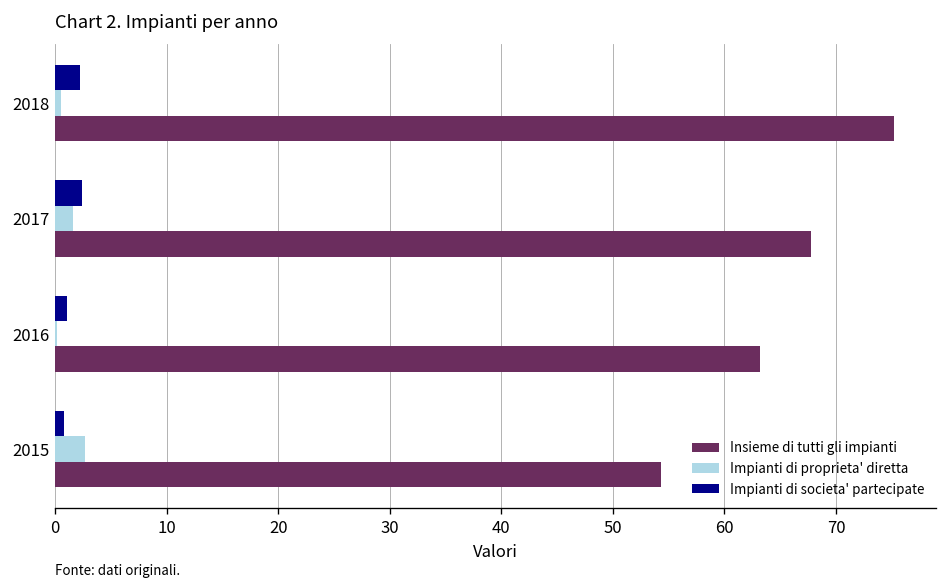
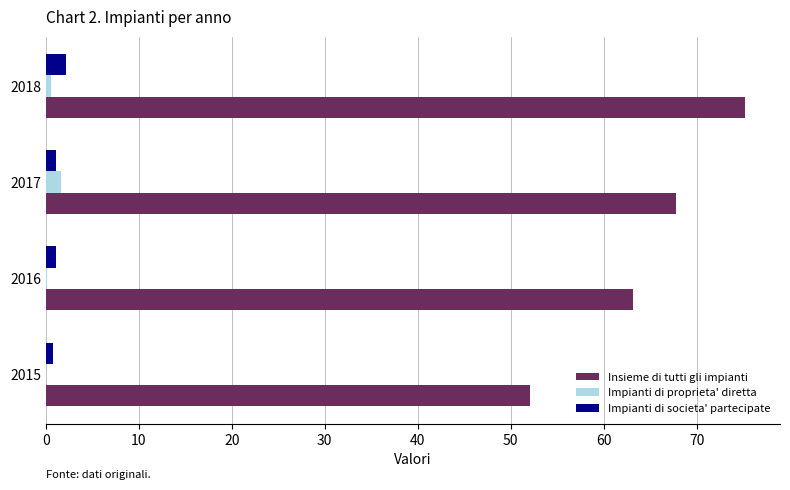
  {
    "Insieme di tutti gli impianti": {
      "2018": 75,
      "2017": 68,
      "2016": 63,
-     "2015": 54
+     "2015": 52
    },
    "Impianti di proprieta' diretta": {
      "2018": 1,
      "2017": 2,
-     "2015": 3
+     "2015": 0
    },
    "Impianti di societa' partecipate": {
      "2018": 2,
-     "2017": 2,
+     "2017": 1,
      "2016": 1,
      "2015": 1
    }
  }
